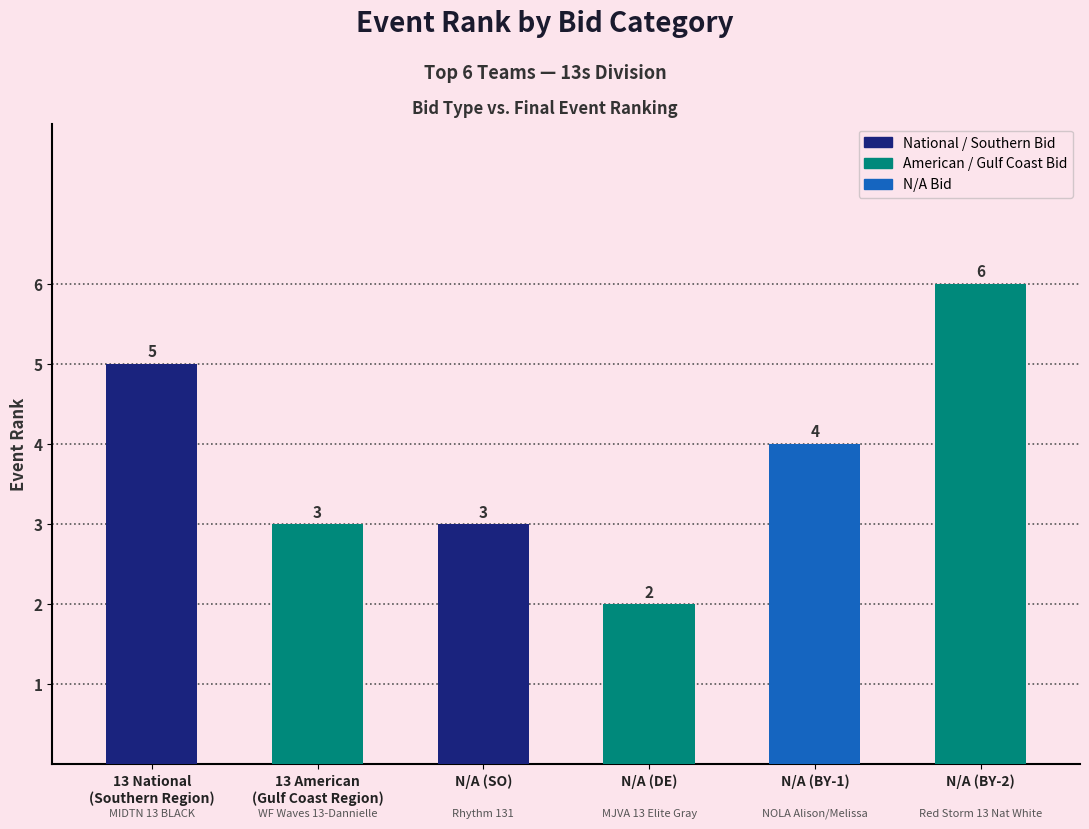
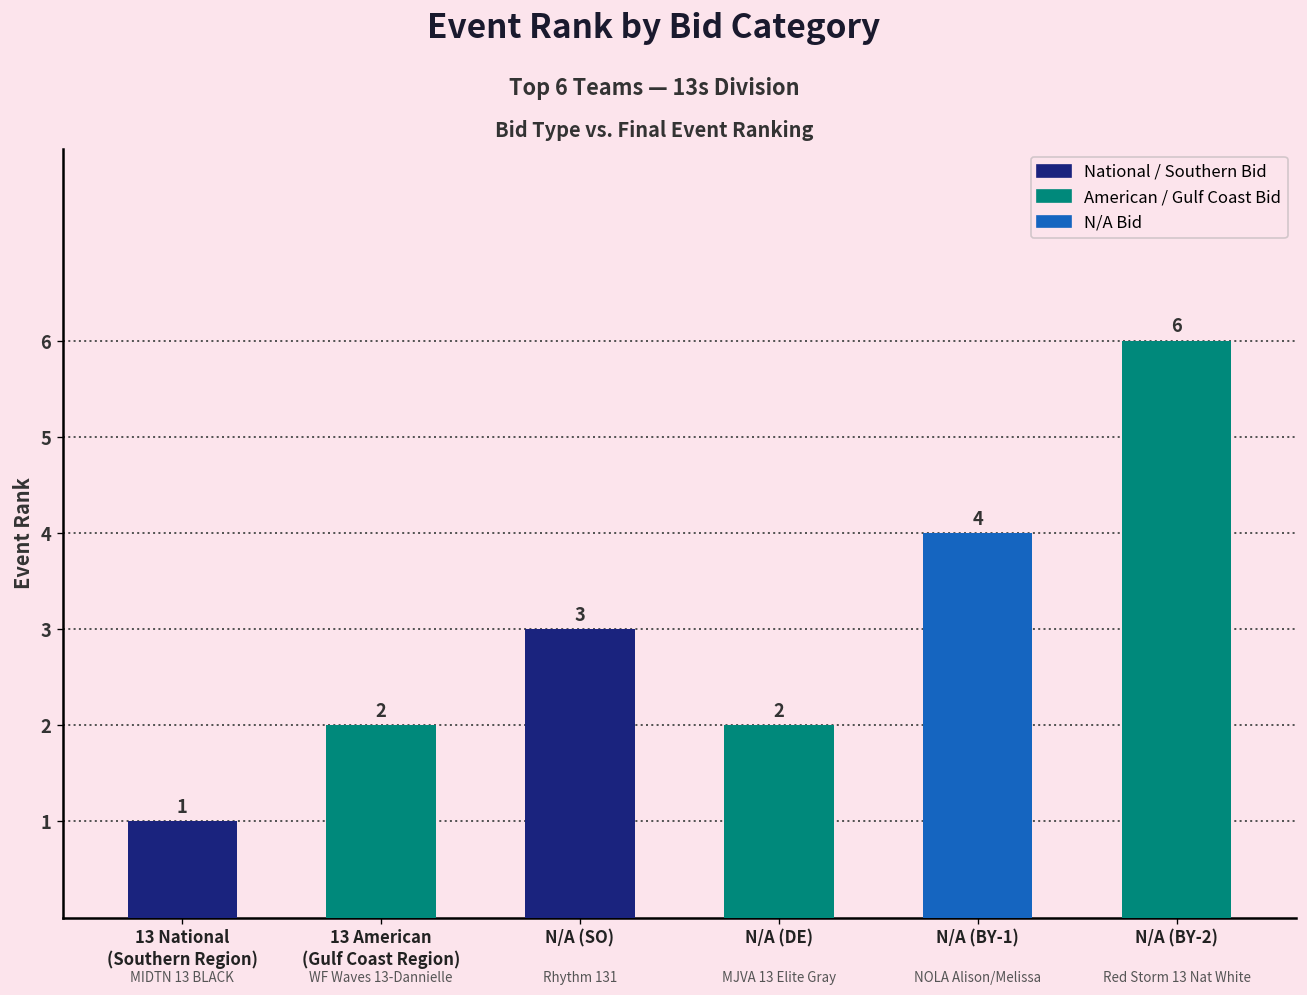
  {
-   "13 National (Southern Region)": 5,
-   "13 American (Gulf Coast Region)": 3,
+   "13 National (Southern Region)": 1,
+   "13 American (Gulf Coast Region)": 2,
    "N/A (SO)": 3,
    "N/A (DE)": 2,
    "N/A (BY-1)": 4,
    "N/A (BY-2)": 6
  }
